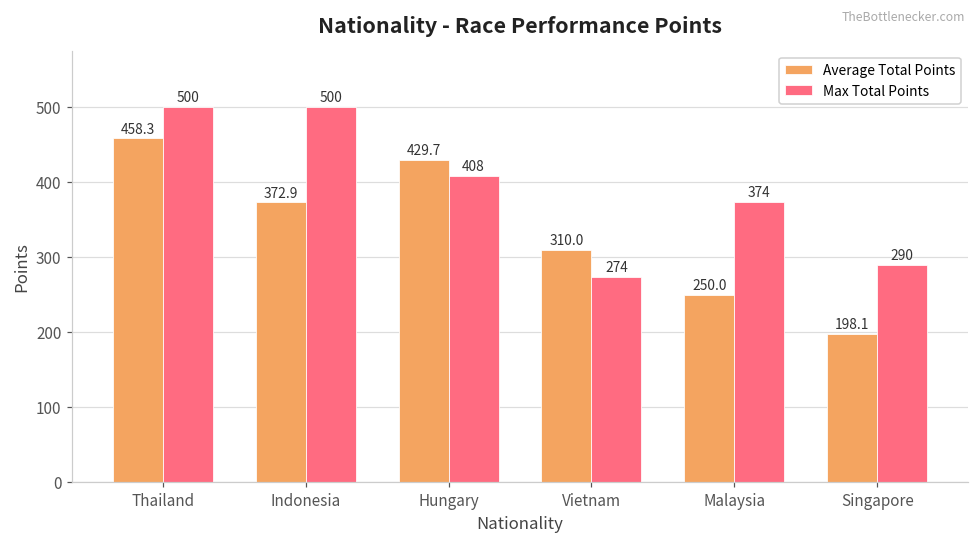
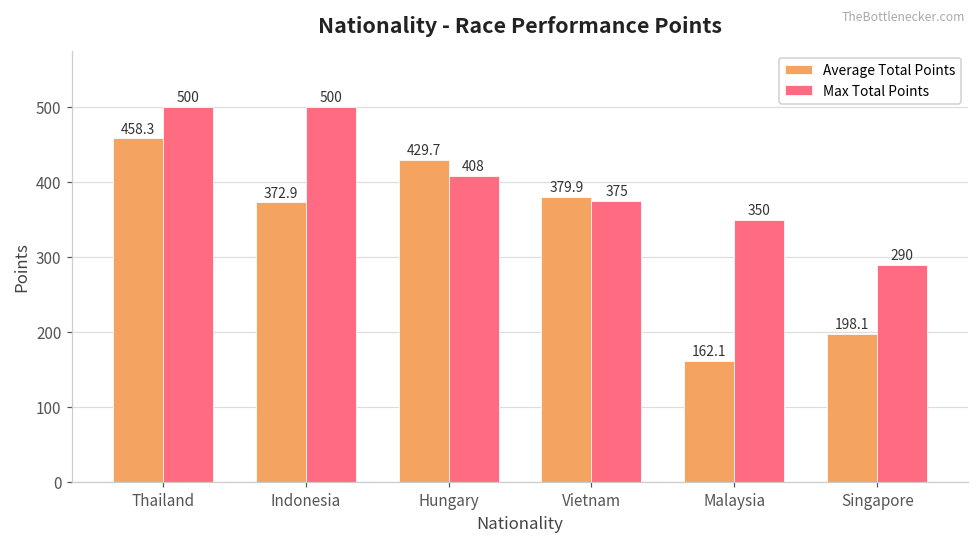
  {
    "Average Total Points": {
      "Thailand": 458.3,
      "Indonesia": 372.9,
      "Hungary": 429.7,
-     "Vietnam": 310.0,
-     "Malaysia": 250.0,
+     "Vietnam": 379.9,
+     "Malaysia": 162.1,
      "Singapore": 198.1
    },
    "Max Total Points": {
      "Thailand": 500,
      "Indonesia": 500,
      "Hungary": 408,
-     "Vietnam": 274,
-     "Malaysia": 374,
+     "Vietnam": 375,
+     "Malaysia": 350,
      "Singapore": 290
    }
  }
